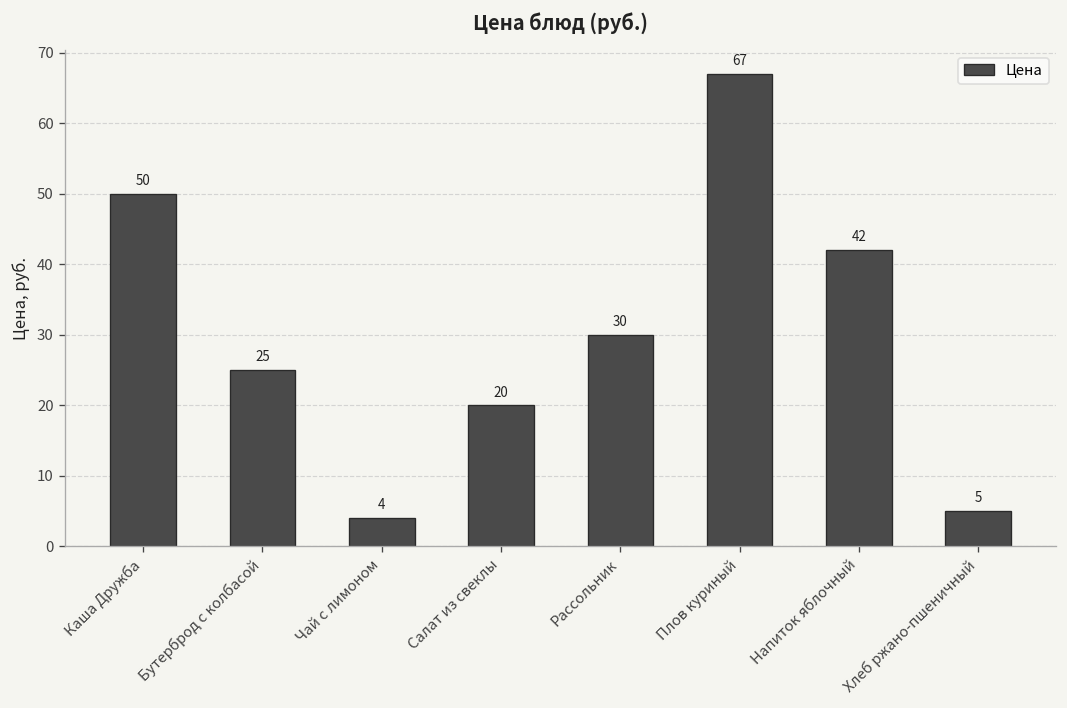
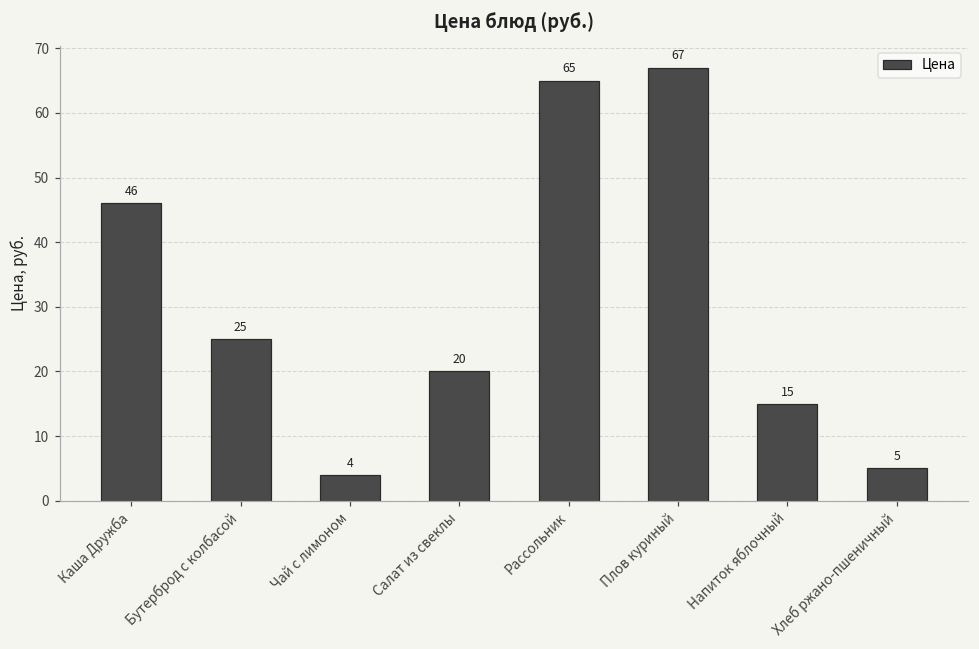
  {
-   "Каша Дружба": 50,
+   "Каша Дружба": 46,
    "Бутерброд с колбасой": 25,
    "Чай с лимоном": 4,
    "Салат из свеклы": 20,
-   "Рассольник": 30,
+   "Рассольник": 65,
    "Плов куриный": 67,
-   "Напиток яблочный": 42,
+   "Напиток яблочный": 15,
    "Хлеб ржано-пшеничный": 5
  }
